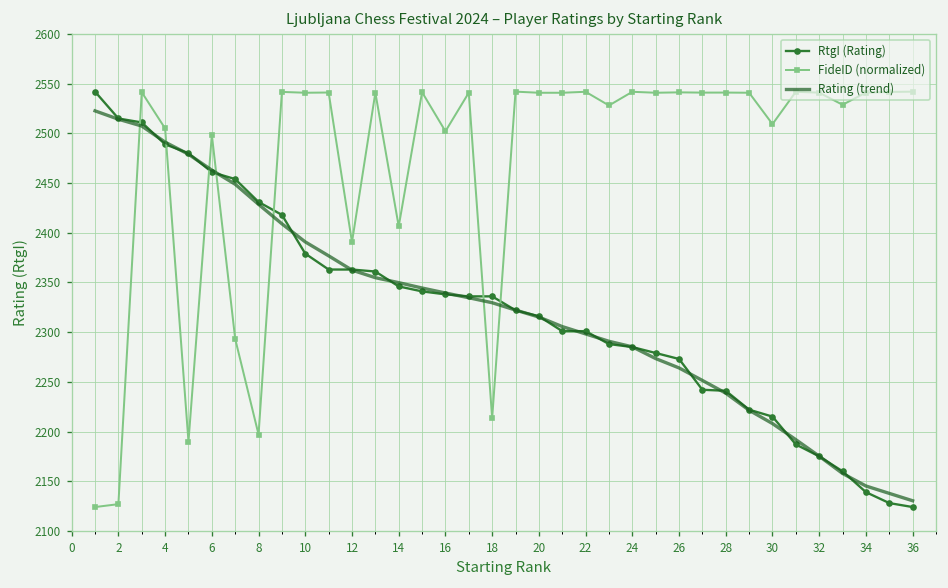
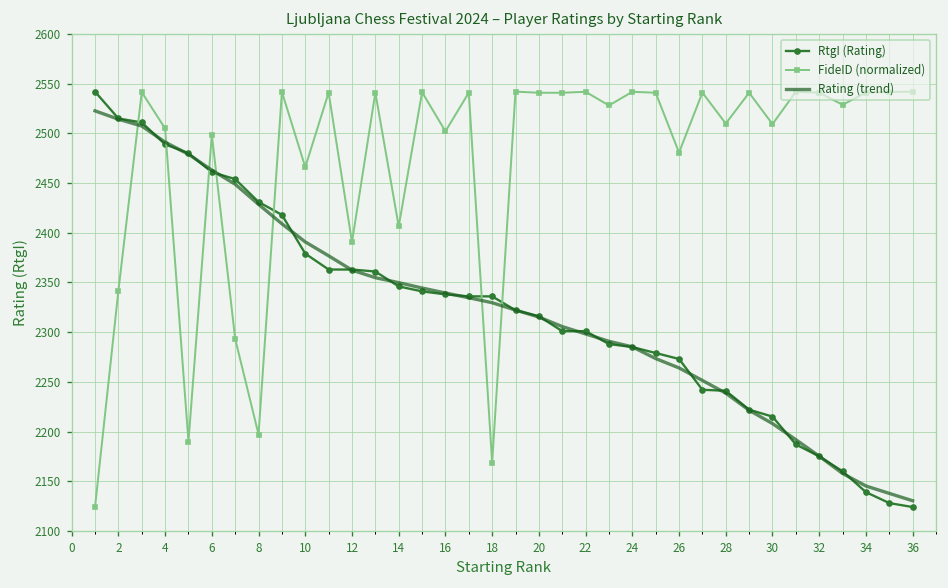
  {
    "FideID (normalized)": {
-     "2": 2130,
+     "2": 2340,
      "4": 2500,
      "6": 2500,
      "8": 2200,
-     "10": 2540,
+     "10": 2470,
      "12": 2390,
      "14": 2410,
      "16": 2500,
-     "18": 2210,
+     "18": 2170,
      "20": 2540,
      "22": 2540,
      "24": 2540,
-     "26": 2540,
-     "28": 2540,
+     "26": 2480,
+     "28": 2510,
      "30": 2510
    }
  }
